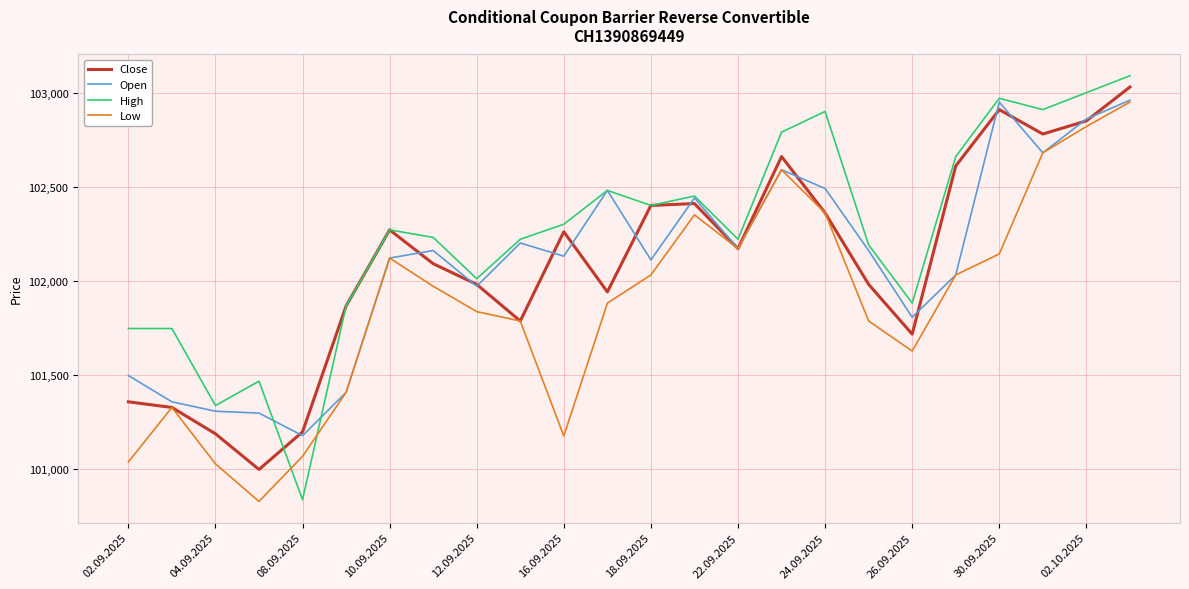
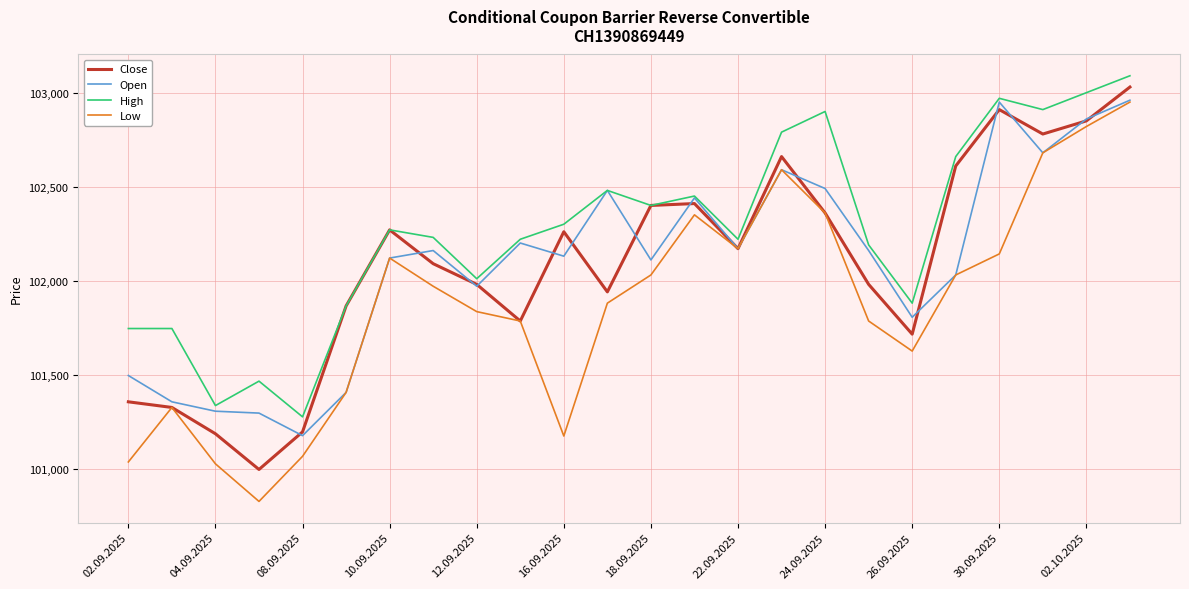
  {
    "Close": {
      "02.09.2025": "101,360",
      "04.09.2025": "101,190",
      "08.09.2025": "101,200",
      "16.09.2025": "102,260",
      "26.09.2025": "101,720",
      "30.09.2025": "102,910"
    },
    "Open": {
      "02.09.2025": "101,500",
      "04.09.2025": "101,310",
      "08.09.2025": "101,180",
      "16.09.2025": "102,130",
      "18.09.2025": "102,110",
      "24.09.2025": "102,490",
      "26.09.2025": "101,810",
      "30.09.2025": "102,950"
    },
    "High": {
      "02.09.2025": "101,750",
      "04.09.2025": "101,340",
-     "08.09.2025": "100,830",
+     "08.09.2025": "101,280",
      "12.09.2025": "102,010",
      "16.09.2025": "102,300",
      "22.09.2025": "102,220",
      "24.09.2025": "102,900",
      "26.09.2025": "101,880",
      "30.09.2025": "102,970",
      "02.10.2025": "103,000"
    },
    "Low": {
      "02.09.2025": "101,040",
      "04.09.2025": "101,030",
      "08.09.2025": "101,070",
      "12.09.2025": "101,840",
      "16.09.2025": "101,170",
      "18.09.2025": "102,030",
      "26.09.2025": "101,630",
      "30.09.2025": "102,140",
      "02.10.2025": "102,820"
    }
  }
